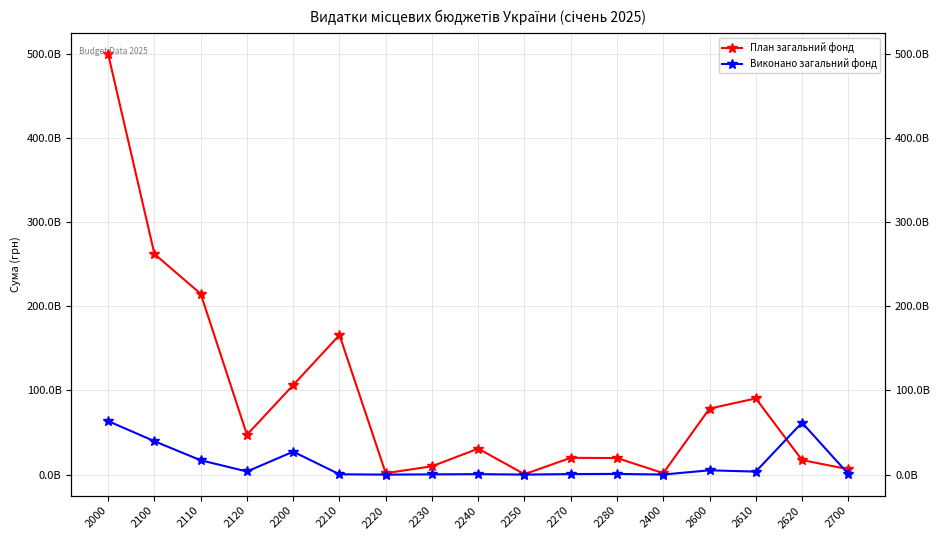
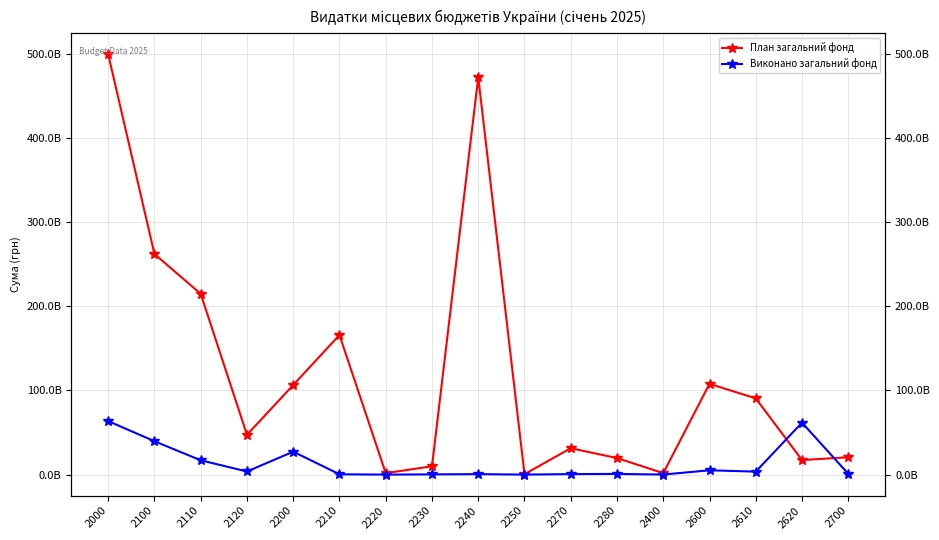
  {
    "План загальний фонд": {
      "2100": 260000000000,
      "2110": 210000000000,
      "2120": 50000000000,
      "2200": 110000000000,
      "2210": 170000000000,
      "2230": 10000000000,
-     "2240": 30000000000,
-     "2270": 20000000000,
+     "2240": 470000000000,
+     "2270": 30000000000,
      "2280": 20000000000,
-     "2600": 80000000000,
+     "2600": 110000000000,
      "2610": 90000000000,
      "2620": 20000000000,
-     "2700": 10000000000
+     "2700": 20000000000
    },
    "Виконано загальний фонд": {
      "2000": 60000000000,
      "2100": 40000000000,
      "2110": 20000000000,
      "2120": 0,
      "2200": 30000000000,
      "2210": 0,
      "2230": 0,
      "2240": 0,
      "2270": 0,
      "2280": 0,
      "2600": 10000000000,
      "2610": 0,
      "2620": 60000000000,
      "2700": 0
    }
  }
